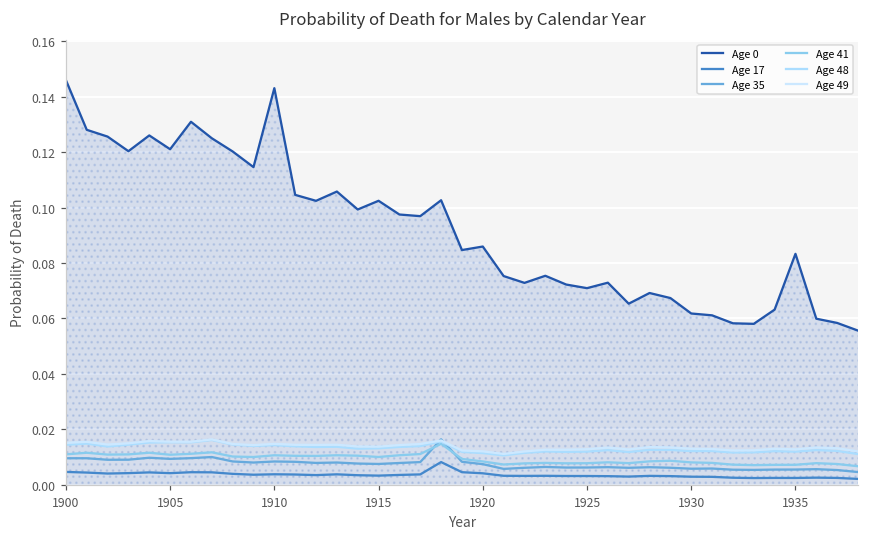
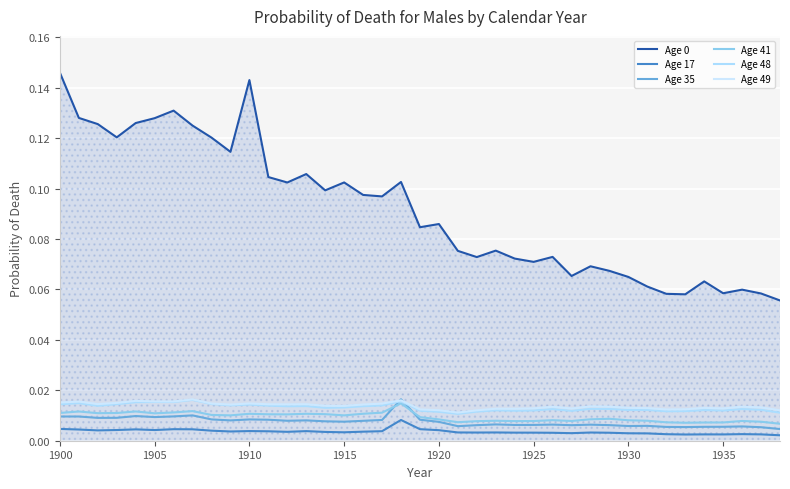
  {
    "Age 0": {
      "1900": 0.146,
-     "1905": 0.121,
+     "1905": 0.128,
      "1910": 0.143,
      "1915": 0.102,
      "1920": 0.086,
      "1925": 0.071,
-     "1930": 0.062,
-     "1935": 0.083
+     "1930": 0.065,
+     "1935": 0.058
    }
  }
